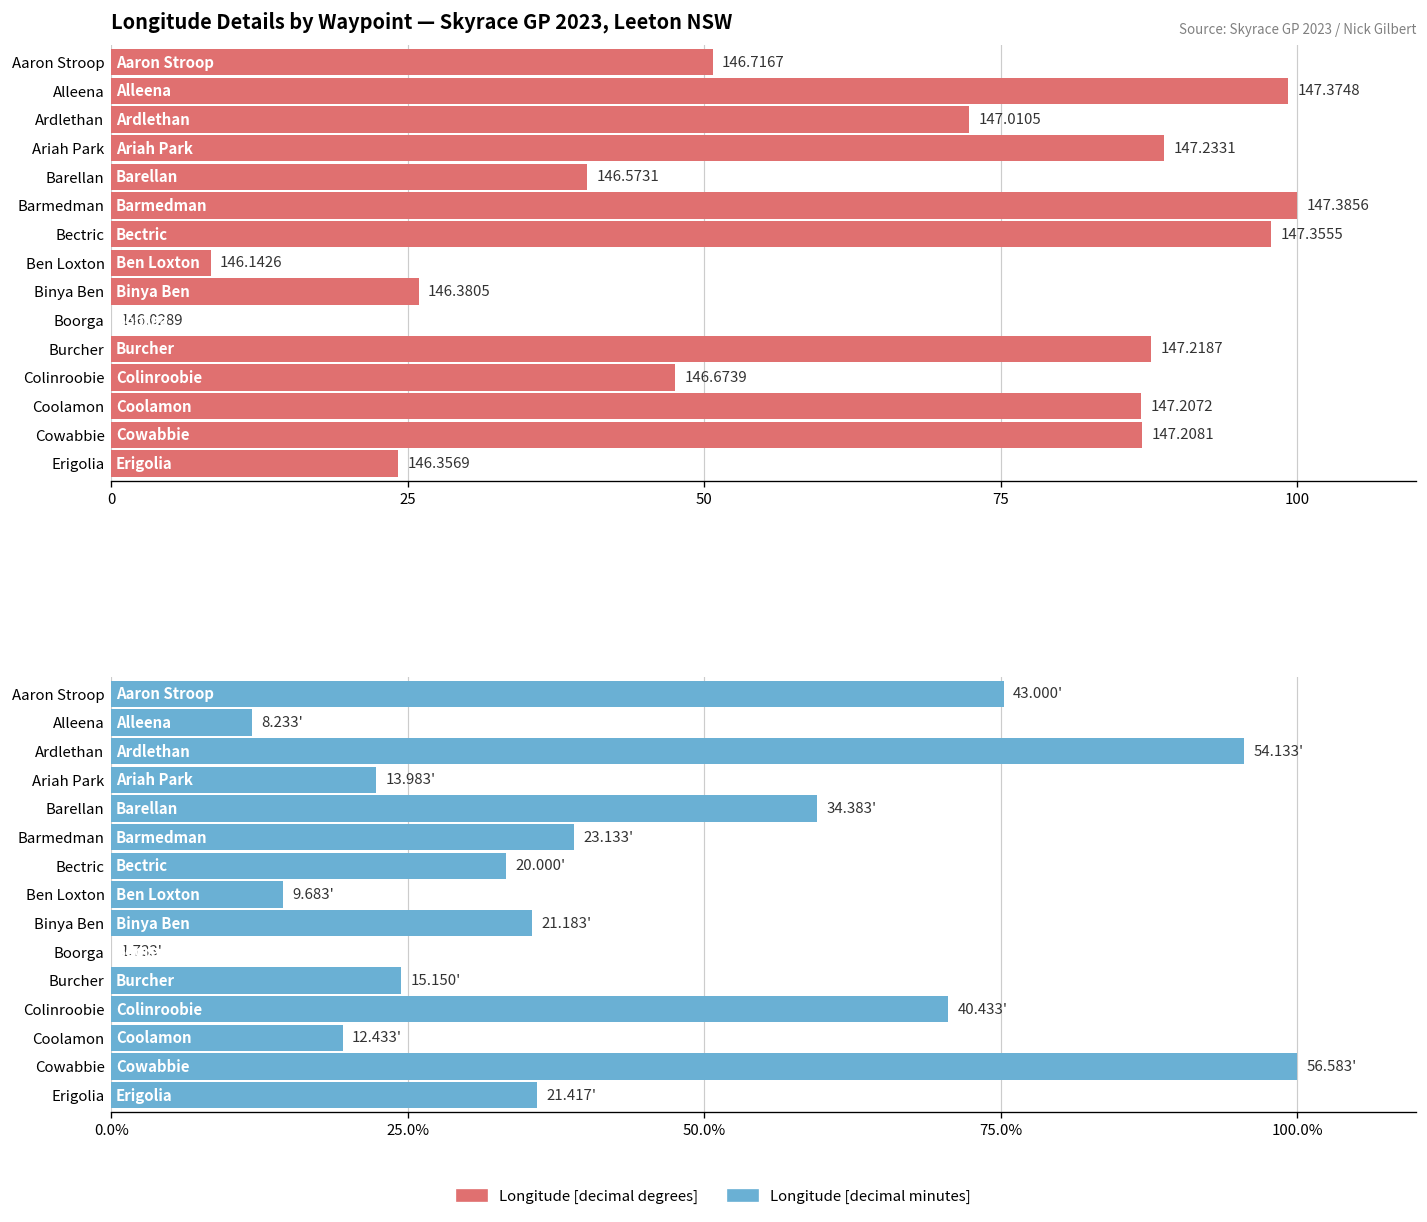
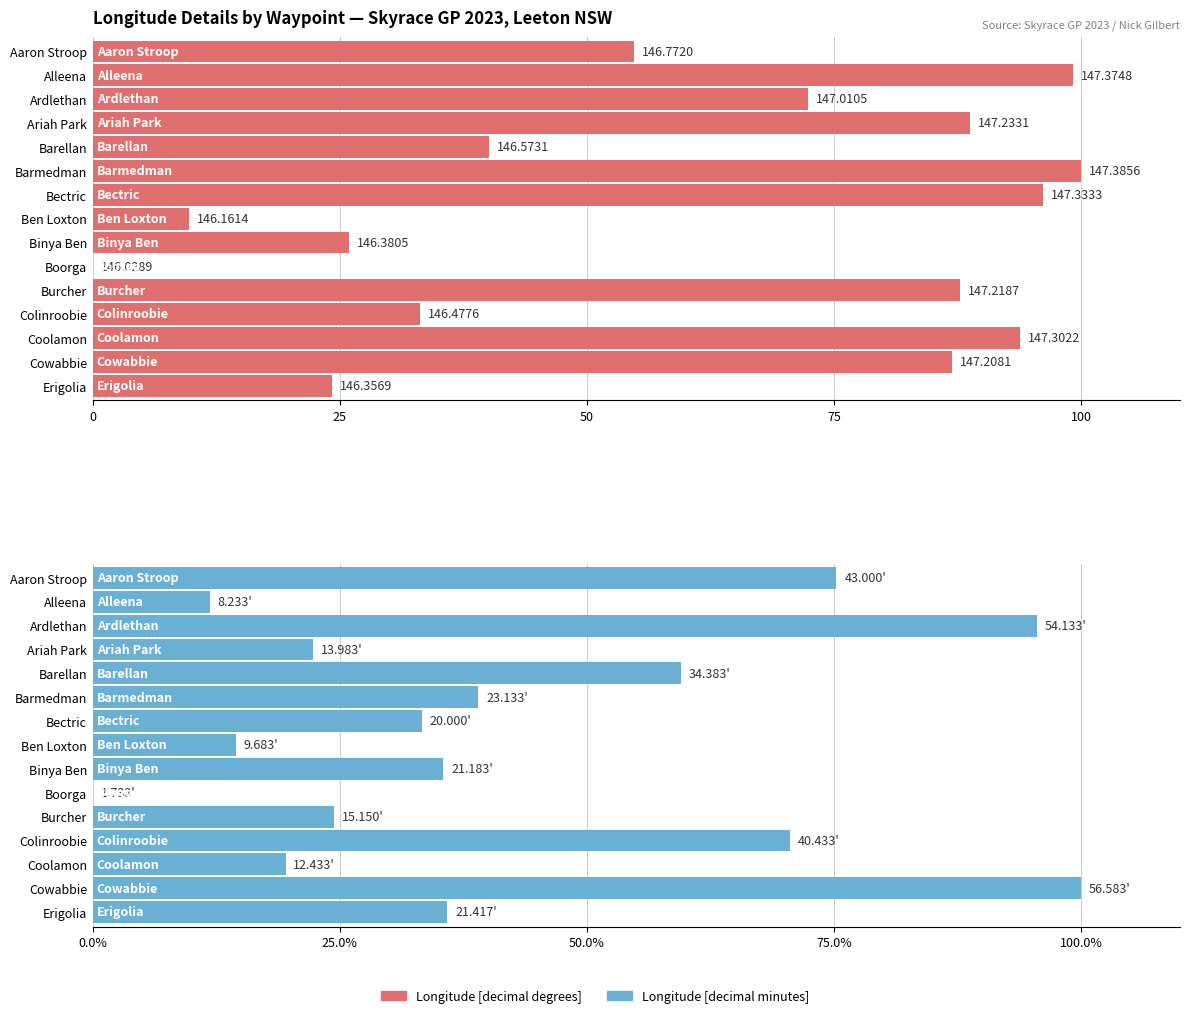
  {
    "Longitude Details by Waypoint — Skyrace GP 2023, Leeton NSW": {
-     "Aaron Stroop": 146.7167,
-     "Bectric": 147.3555,
-     "Ben Loxton": 146.1426,
-     "Colinroobie": 146.6739,
-     "Coolamon": 147.2072
+     "Aaron Stroop": 146.7720,
+     "Bectric": 147.3333,
+     "Ben Loxton": 146.1614,
+     "Colinroobie": 146.4776,
+     "Coolamon": 147.3022
    }
  }
